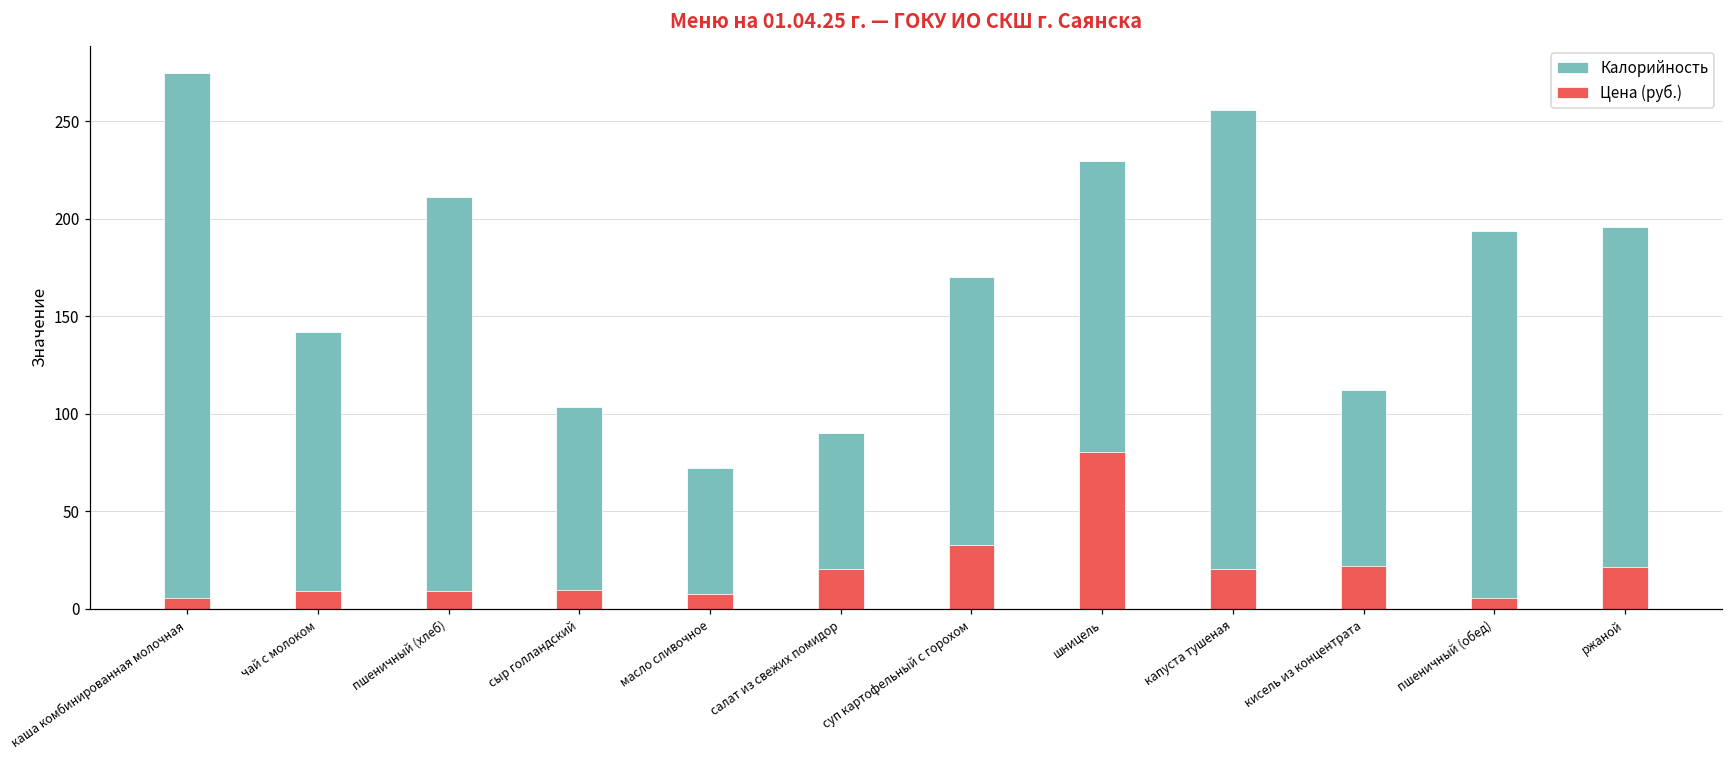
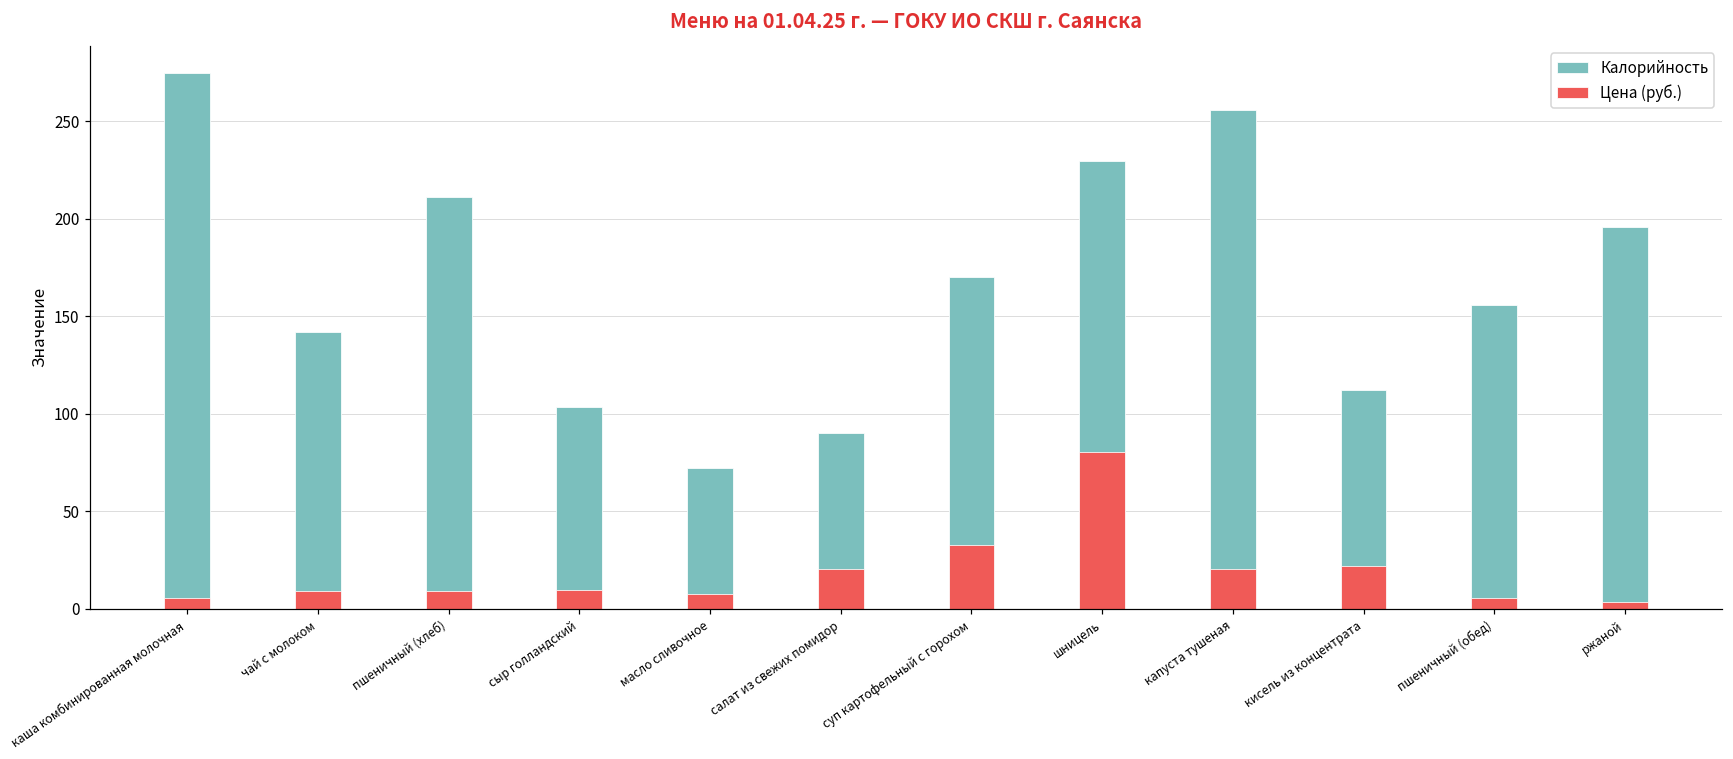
  {
    "Калорийность": {
      "каша комбинированная молочная": 275,
      "чай с молоком": 142,
      "пшеничный (хлеб)": 211,
      "сыр голландский": 103,
      "масло сливочное": 72,
      "салат из свежих помидор": 90,
      "суп картофельный с горохом": 170,
      "шницель": 230,
      "капуста тушеная": 256,
      "кисель из концентрата": 112,
-     "пшеничный (обед)": 194,
+     "пшеничный (обед)": 156,
      "ржаной": 196
    },
    "Цена (руб.)": {
-     "ржаной": 22
+     "ржаной": 3
    }
  }
